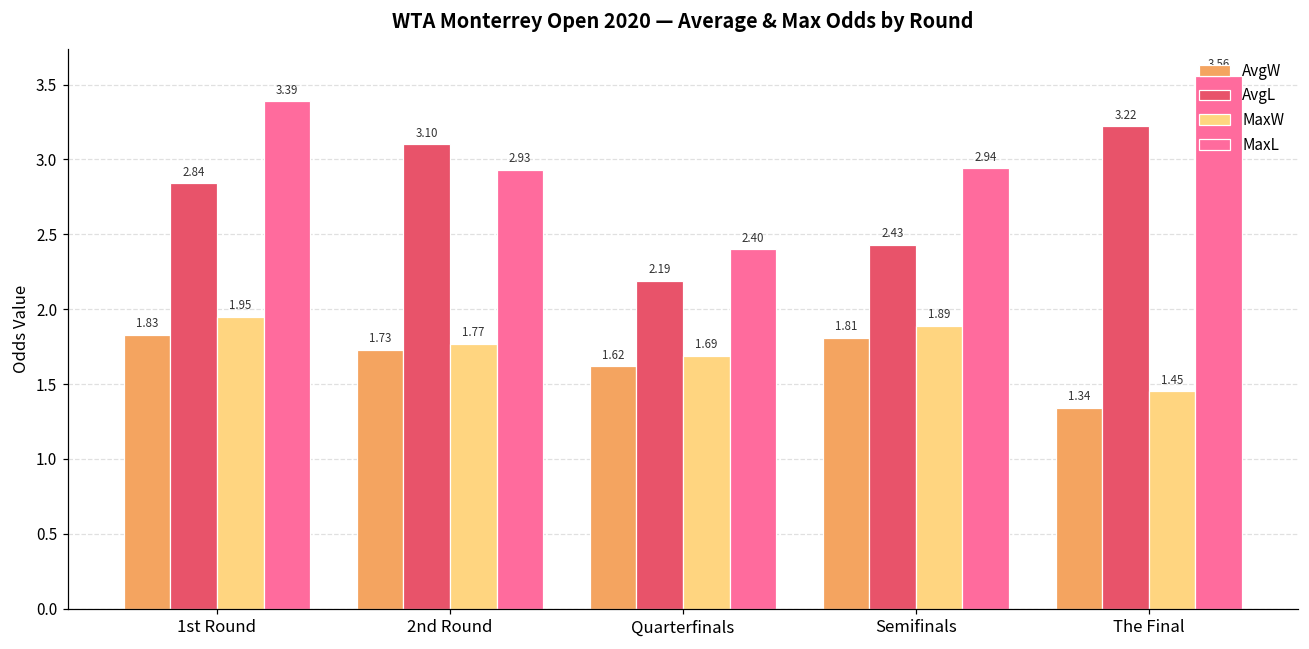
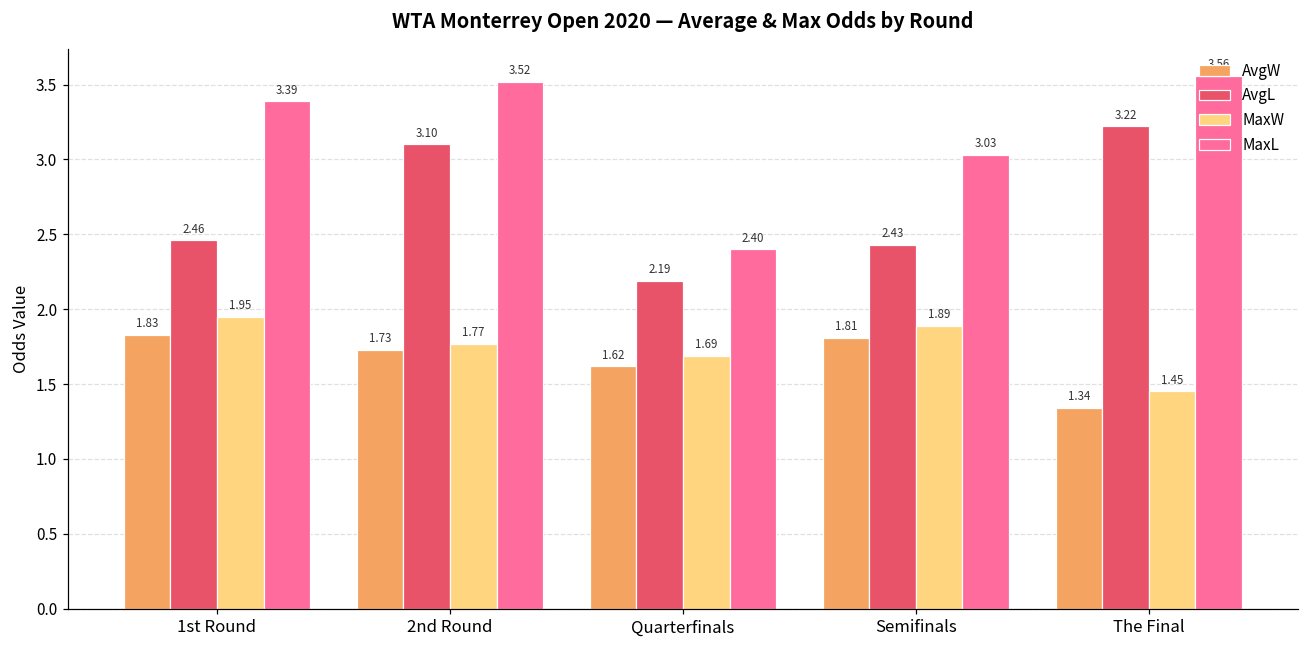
  {
    "AvgL": {
-     "1st Round": 2.84,
+     "1st Round": 2.46,
      "2nd Round": 3.10,
      "Quarterfinals": 2.19,
      "Semifinals": 2.43,
      "The Final": 3.22
    },
    "MaxL": {
      "1st Round": 3.39,
-     "2nd Round": 2.93,
+     "2nd Round": 3.52,
      "Quarterfinals": 2.40,
-     "Semifinals": 2.94,
+     "Semifinals": 3.03,
      "The Final": 3.56
    }
  }
